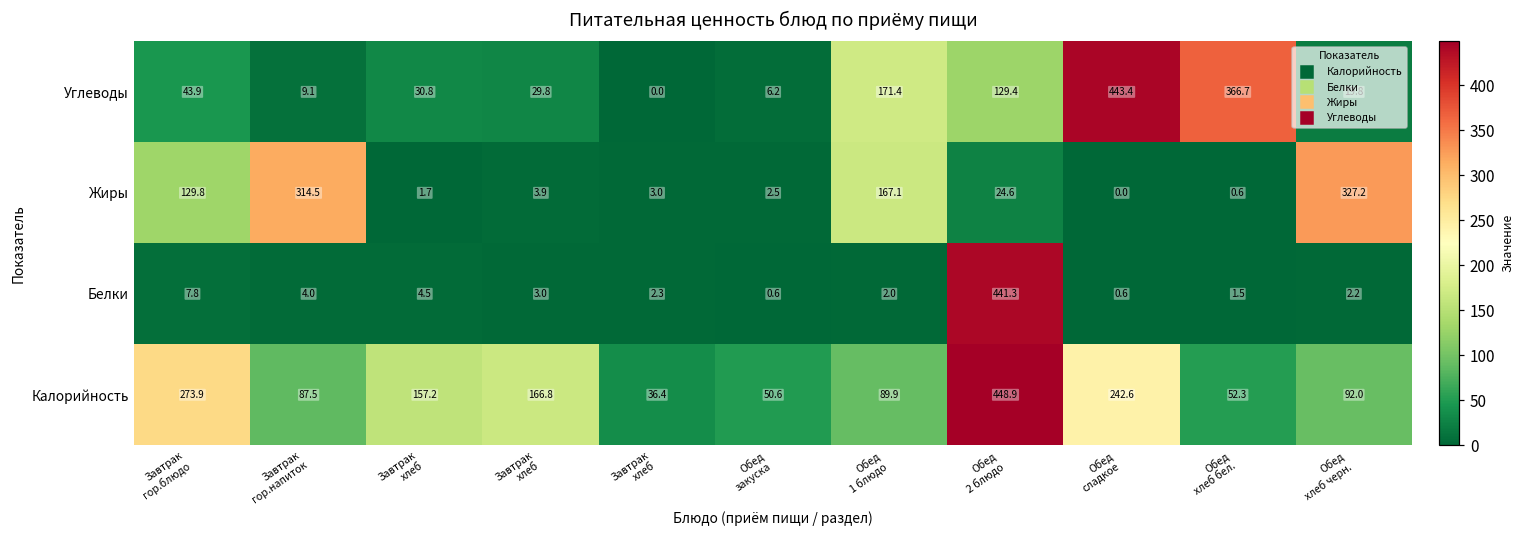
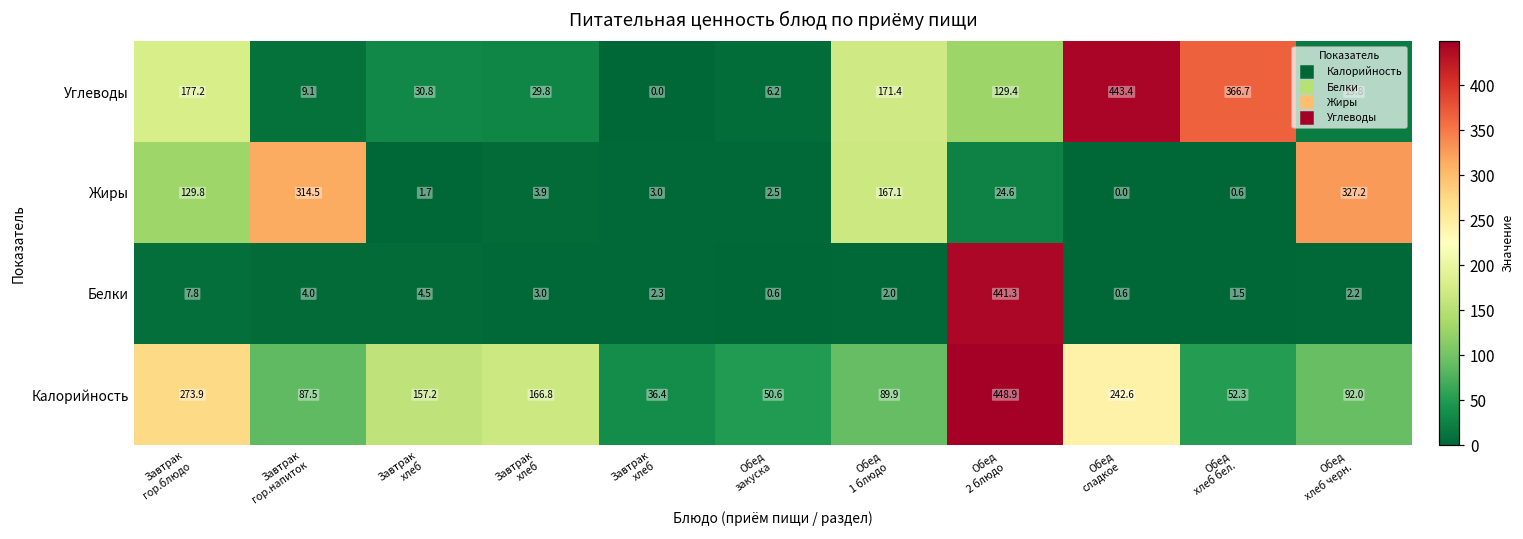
  {
    "Углеводы": {
-     "Завтрак гор.блюдо": 43.9
+     "Завтрак гор.блюдо": 177.2
    }
  }
